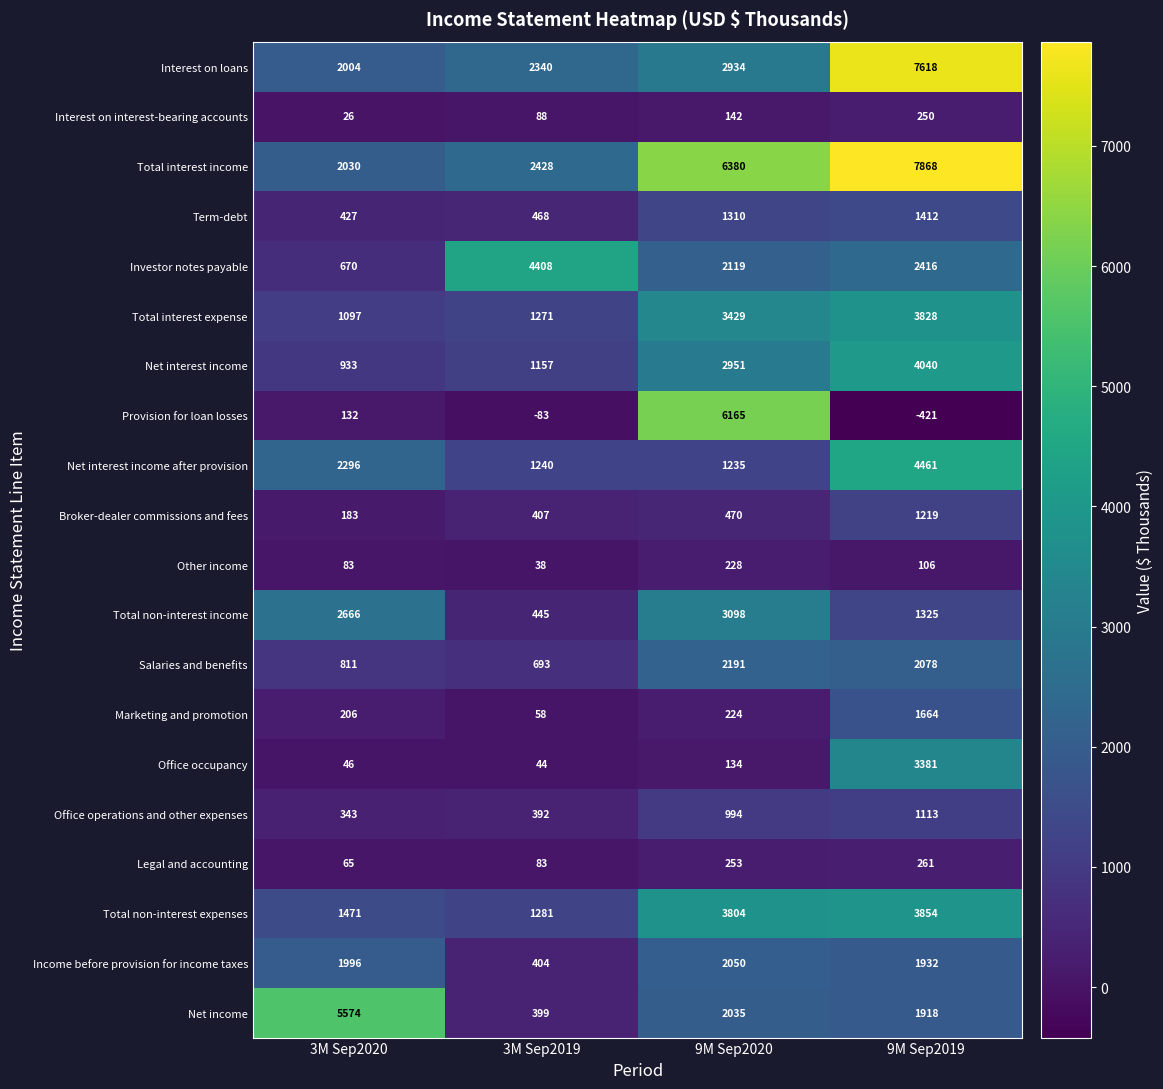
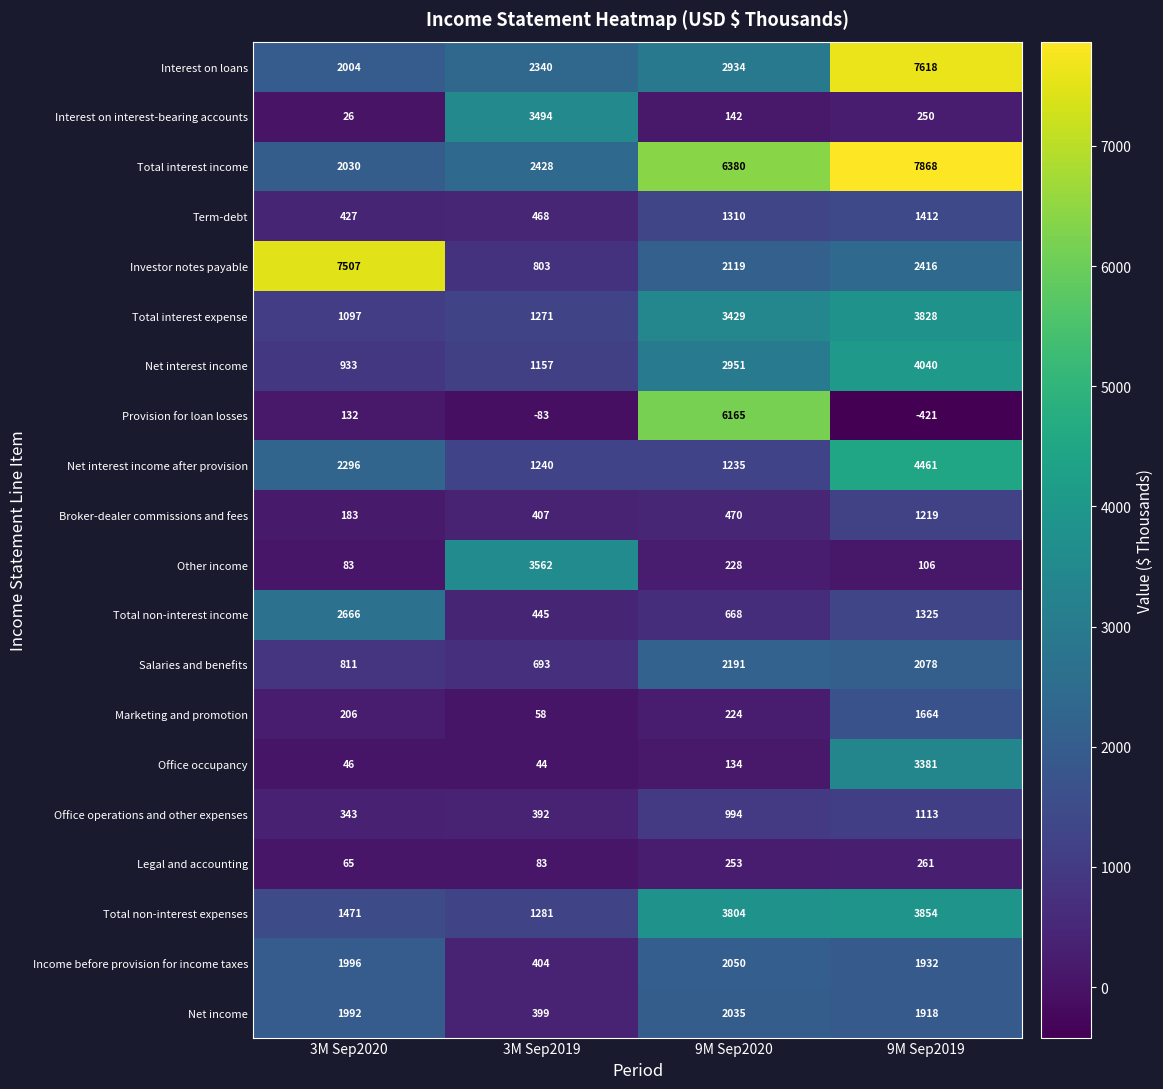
  {
    "Interest on loans": {
      "3M Sep2020": 2004,
      "3M Sep2019": 2340,
      "9M Sep2020": 2934,
      "9M Sep2019": 7618
    },
    "Interest on interest-bearing accounts": {
      "3M Sep2020": 26,
-     "3M Sep2019": 88,
+     "3M Sep2019": 3494,
      "9M Sep2020": 142,
      "9M Sep2019": 250
    },
    "Total interest income": {
      "3M Sep2020": 2030,
      "3M Sep2019": 2428,
      "9M Sep2020": 6380,
      "9M Sep2019": 7868
    },
    "Term-debt": {
      "3M Sep2020": 427,
      "3M Sep2019": 468,
      "9M Sep2020": 1310,
      "9M Sep2019": 1412
    },
    "Investor notes payable": {
-     "3M Sep2020": 670,
-     "3M Sep2019": 4408,
+     "3M Sep2020": 7507,
+     "3M Sep2019": 803,
      "9M Sep2020": 2119,
      "9M Sep2019": 2416
    },
    "Total interest expense": {
      "3M Sep2020": 1097,
      "3M Sep2019": 1271,
      "9M Sep2020": 3429,
      "9M Sep2019": 3828
    },
    "Net interest income": {
      "3M Sep2020": 933,
      "3M Sep2019": 1157,
      "9M Sep2020": 2951,
      "9M Sep2019": 4040
    },
    "Provision for loan losses": {
      "3M Sep2020": 132,
      "3M Sep2019": -83,
      "9M Sep2020": 6165,
      "9M Sep2019": -421
    },
    "Net interest income after provision": {
      "3M Sep2020": 2296,
      "3M Sep2019": 1240,
      "9M Sep2020": 1235,
      "9M Sep2019": 4461
    },
    "Broker-dealer commissions and fees": {
      "3M Sep2020": 183,
      "3M Sep2019": 407,
      "9M Sep2020": 470,
      "9M Sep2019": 1219
    },
    "Other income": {
      "3M Sep2020": 83,
-     "3M Sep2019": 38,
+     "3M Sep2019": 3562,
      "9M Sep2020": 228,
      "9M Sep2019": 106
    },
    "Total non-interest income": {
      "3M Sep2020": 2666,
      "3M Sep2019": 445,
-     "9M Sep2020": 3098,
+     "9M Sep2020": 668,
      "9M Sep2019": 1325
    },
    "Salaries and benefits": {
      "3M Sep2020": 811,
      "3M Sep2019": 693,
      "9M Sep2020": 2191,
      "9M Sep2019": 2078
    },
    "Marketing and promotion": {
      "3M Sep2020": 206,
      "3M Sep2019": 58,
      "9M Sep2020": 224,
      "9M Sep2019": 1664
    },
    "Office occupancy": {
      "3M Sep2020": 46,
      "3M Sep2019": 44,
      "9M Sep2020": 134,
      "9M Sep2019": 3381
    },
    "Office operations and other expenses": {
      "3M Sep2020": 343,
      "3M Sep2019": 392,
      "9M Sep2020": 994,
      "9M Sep2019": 1113
    },
    "Legal and accounting": {
      "3M Sep2020": 65,
      "3M Sep2019": 83,
      "9M Sep2020": 253,
      "9M Sep2019": 261
    },
    "Total non-interest expenses": {
      "3M Sep2020": 1471,
      "3M Sep2019": 1281,
      "9M Sep2020": 3804,
      "9M Sep2019": 3854
    },
    "Income before provision for income taxes": {
      "3M Sep2020": 1996,
      "3M Sep2019": 404,
      "9M Sep2020": 2050,
      "9M Sep2019": 1932
    },
    "Net income": {
-     "3M Sep2020": 5574,
+     "3M Sep2020": 1992,
      "3M Sep2019": 399,
      "9M Sep2020": 2035,
      "9M Sep2019": 1918
    }
  }
